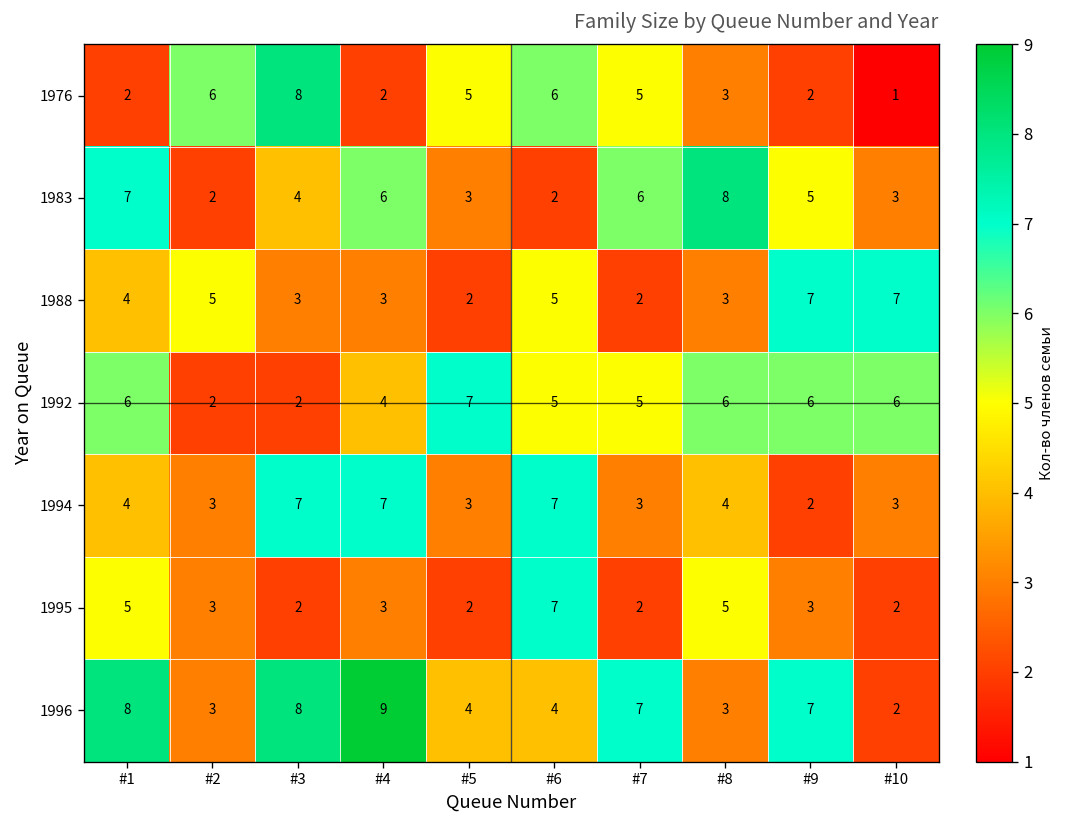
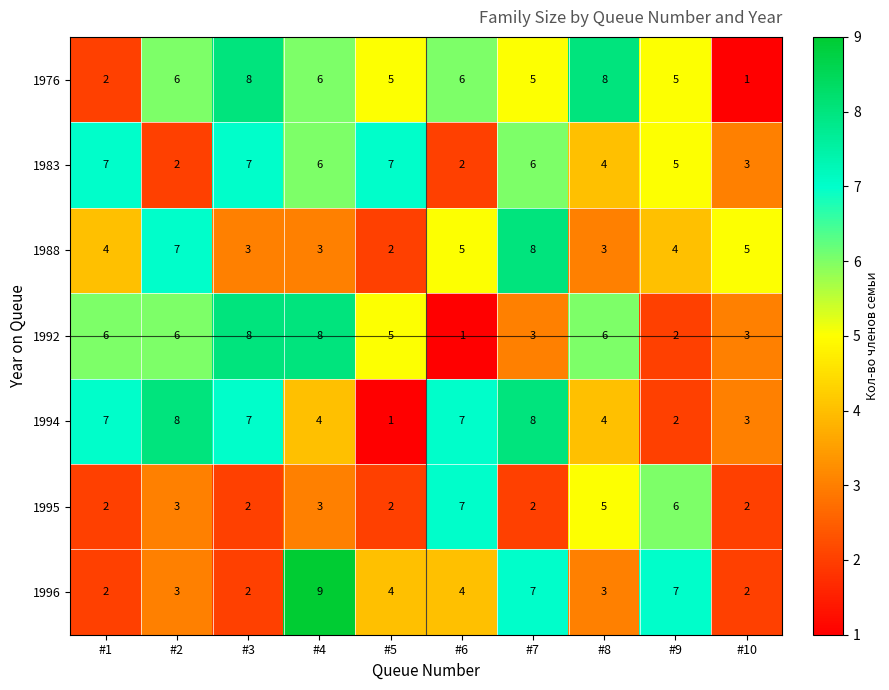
  {
    "1976": {
      "#1": 2,
      "#2": 6,
      "#3": 8,
-     "#4": 2,
+     "#4": 6,
      "#5": 5,
      "#6": 6,
      "#7": 5,
-     "#8": 3,
-     "#9": 2,
+     "#8": 8,
+     "#9": 5,
      "#10": 1
    },
    "1983": {
      "#1": 7,
      "#2": 2,
-     "#3": 4,
+     "#3": 7,
      "#4": 6,
-     "#5": 3,
+     "#5": 7,
      "#6": 2,
      "#7": 6,
-     "#8": 8,
+     "#8": 4,
      "#9": 5,
      "#10": 3
    },
    "1988": {
      "#1": 4,
-     "#2": 5,
+     "#2": 7,
      "#3": 3,
      "#4": 3,
      "#5": 2,
      "#6": 5,
-     "#7": 2,
+     "#7": 8,
      "#8": 3,
-     "#9": 7,
-     "#10": 7
+     "#9": 4,
+     "#10": 5
    },
    "1992": {
      "#1": 6,
-     "#2": 2,
-     "#3": 2,
-     "#4": 4,
-     "#5": 7,
-     "#6": 5,
-     "#7": 5,
+     "#2": 6,
+     "#3": 8,
+     "#4": 8,
+     "#5": 5,
+     "#6": 1,
+     "#7": 3,
      "#8": 6,
-     "#9": 6,
-     "#10": 6
+     "#9": 2,
+     "#10": 3
    },
    "1994": {
-     "#1": 4,
-     "#2": 3,
+     "#1": 7,
+     "#2": 8,
      "#3": 7,
-     "#4": 7,
-     "#5": 3,
+     "#4": 4,
+     "#5": 1,
      "#6": 7,
-     "#7": 3,
+     "#7": 8,
      "#8": 4,
      "#9": 2,
      "#10": 3
    },
    "1995": {
-     "#1": 5,
+     "#1": 2,
      "#2": 3,
      "#3": 2,
      "#4": 3,
      "#5": 2,
      "#6": 7,
      "#7": 2,
      "#8": 5,
-     "#9": 3,
+     "#9": 6,
      "#10": 2
    },
    "1996": {
-     "#1": 8,
+     "#1": 2,
      "#2": 3,
-     "#3": 8,
+     "#3": 2,
      "#4": 9,
      "#5": 4,
      "#6": 4,
      "#7": 7,
      "#8": 3,
      "#9": 7,
      "#10": 2
    }
  }
